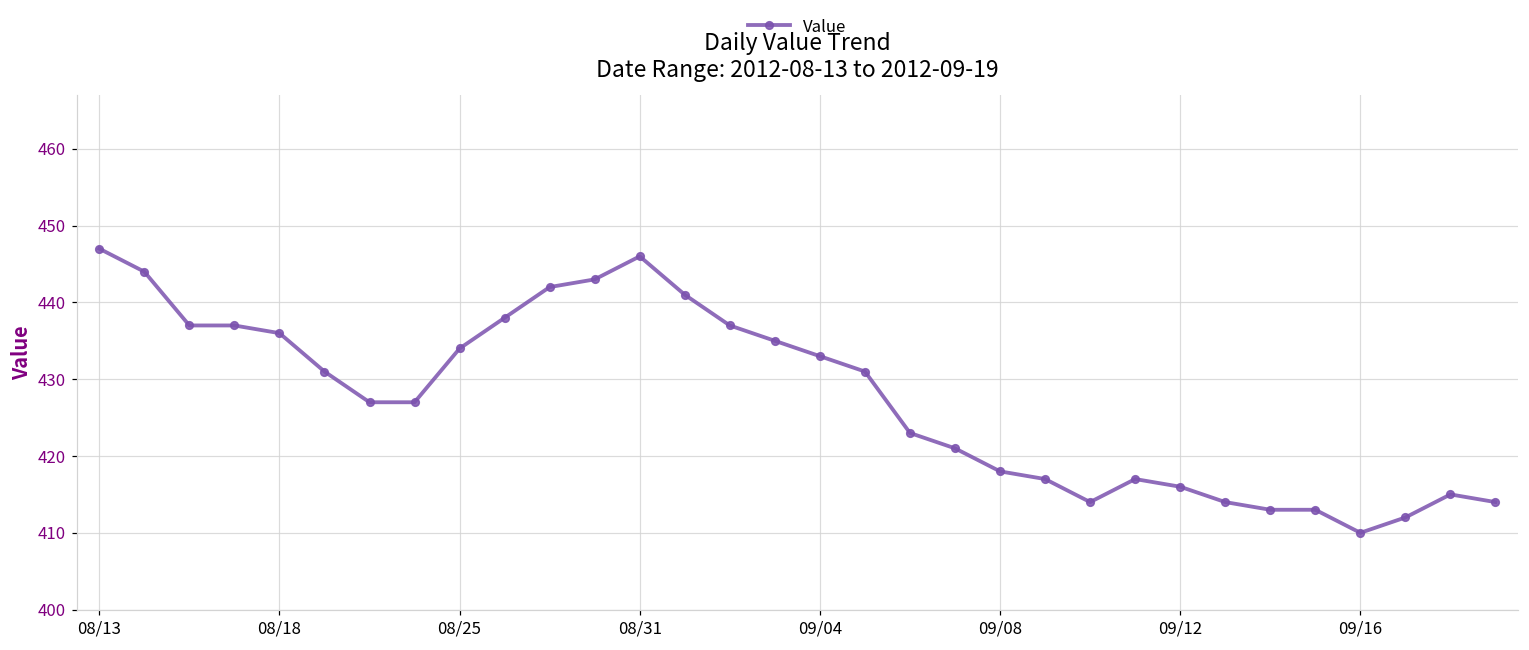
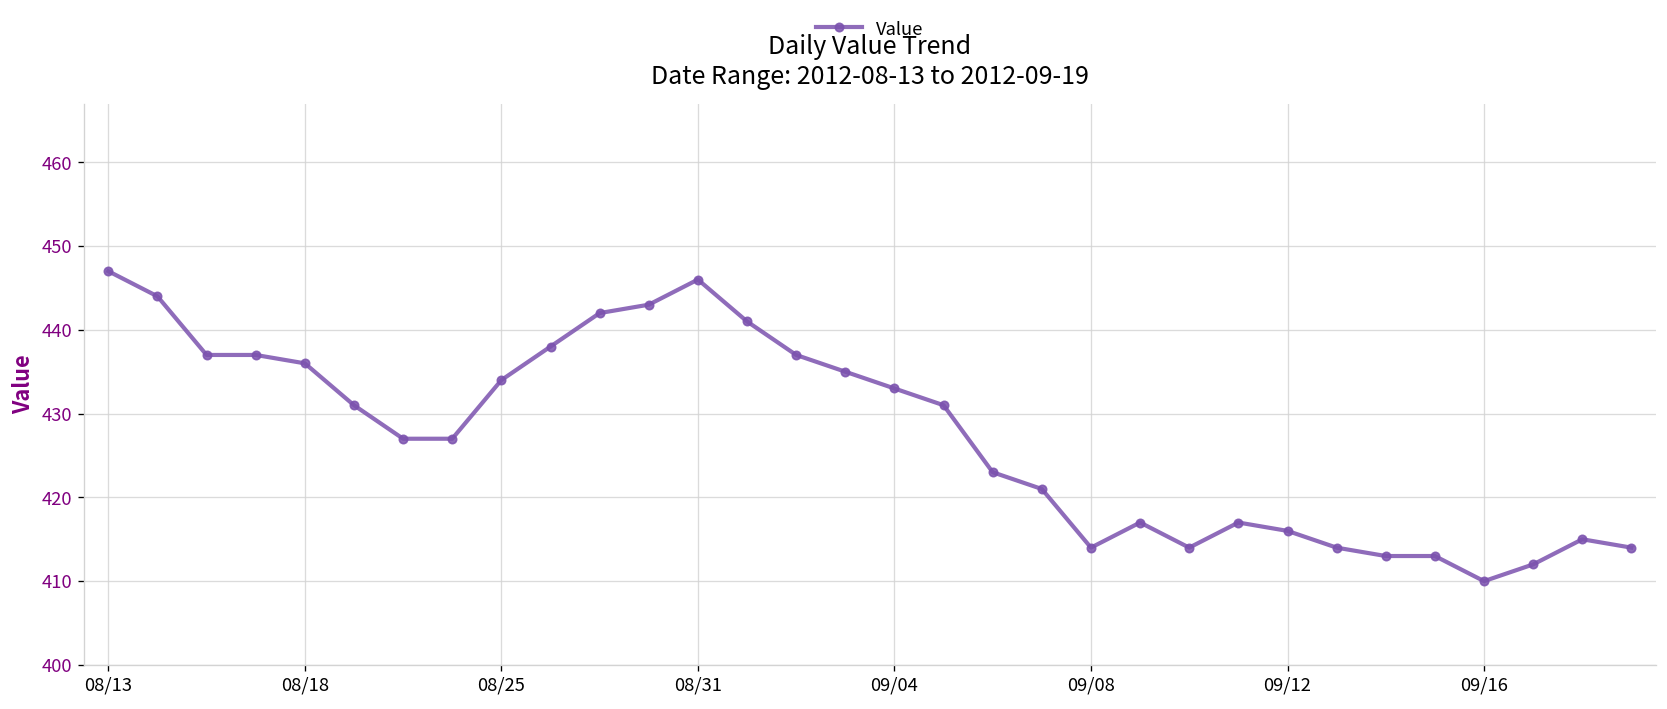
  {
    "08/13": 447,
    "08/18": 436,
    "08/25": 434,
    "08/31": 446,
    "09/04": 433,
-   "09/08": 418,
+   "09/08": 414,
    "09/12": 416,
    "09/16": 410
  }
